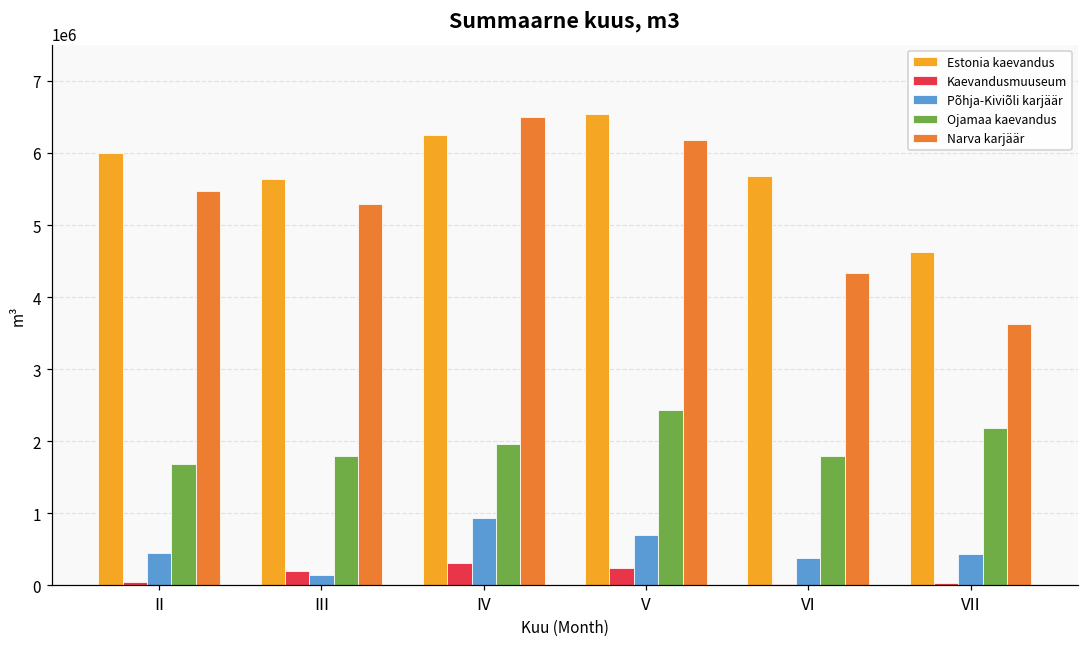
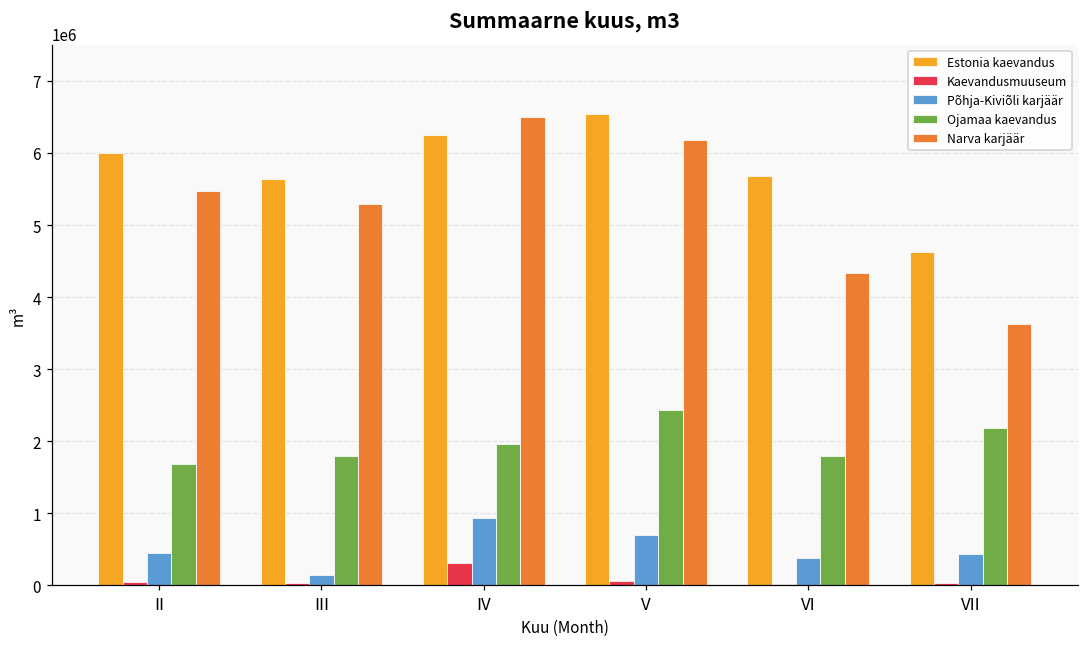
  {
    "Kaevandusmuuseum": {
      "II": 0,
-     "III": 200000,
+     "III": 0,
      "IV": 300000,
-     "V": 200000
+     "V": 100000
    },
    "Põhja-Kiviõli karjäär": {
      "II": 500000,
      "III": 100000,
      "IV": 900000,
      "V": 700000,
      "VI": 400000,
      "VII": 400000
    },
    "Ojamaa kaevandus": {
      "II": 1700000,
      "III": 1800000,
      "IV": 2000000,
      "V": 2400000,
      "VI": 1800000,
      "VII": 2200000
    }
  }
